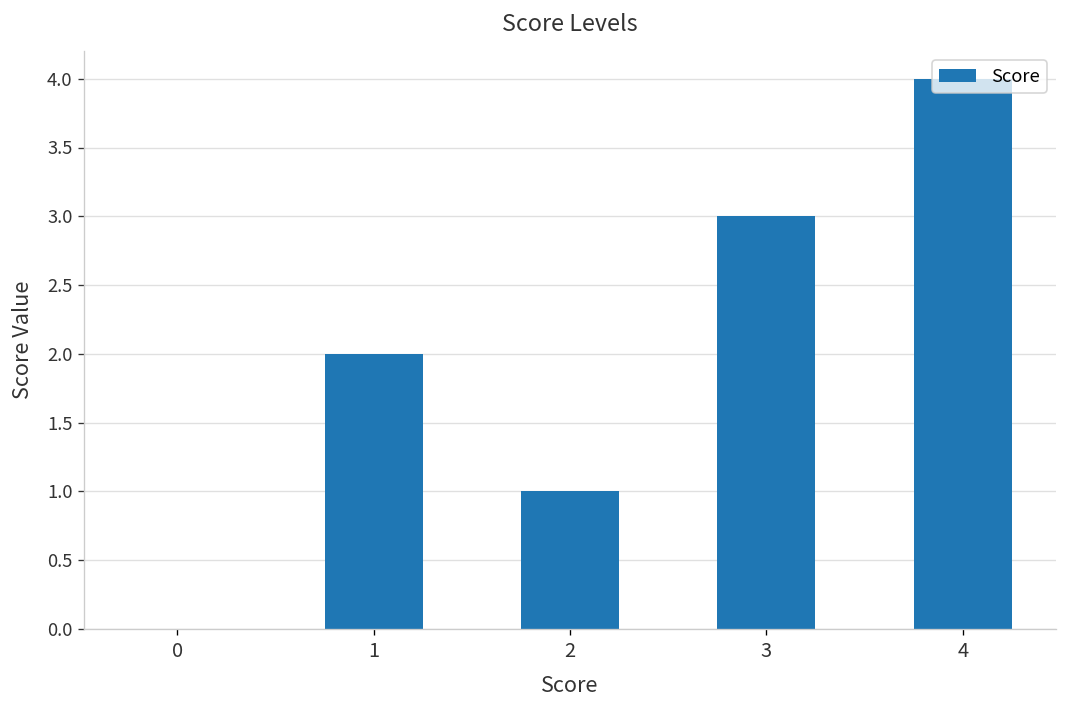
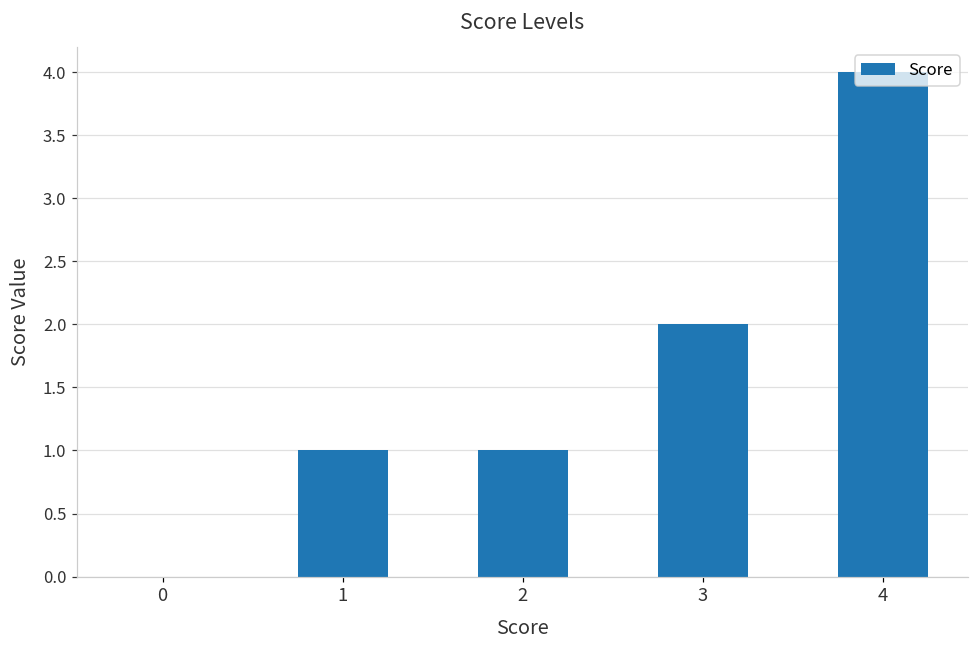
  {
    "0": 0,
-   "1": 2,
+   "1": 1,
    "2": 1,
-   "3": 3
+   "3": 2
  }
